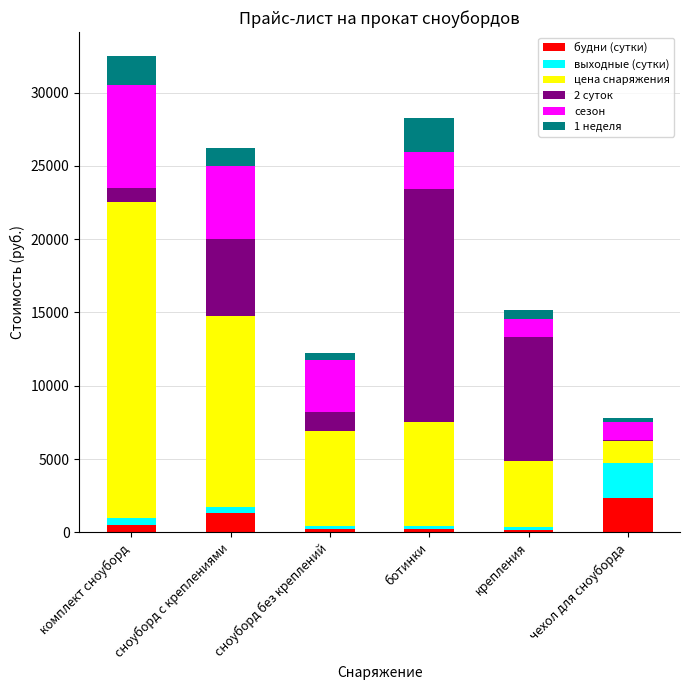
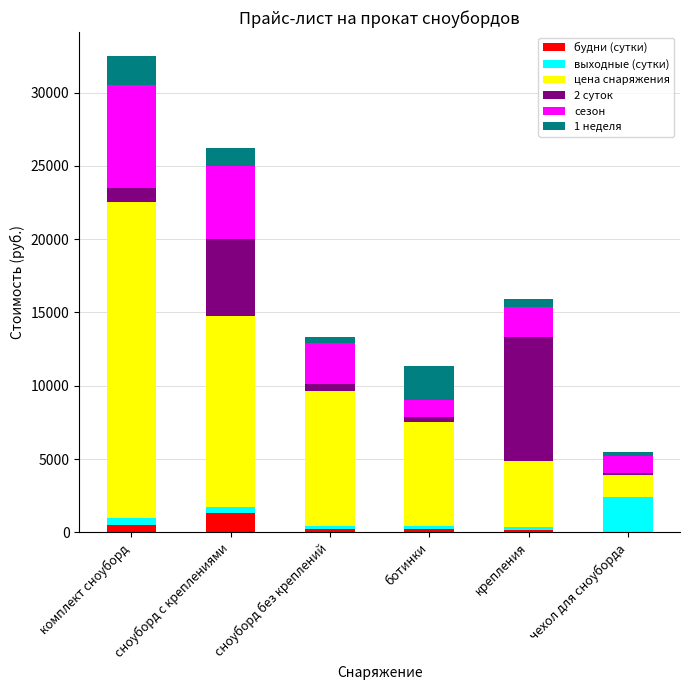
  {
    "будни (сутки)": {
      "комплект сноуборд": 500,
      "сноуборд с креплениями": 1400,
      "сноуборд без креплений": 200,
      "ботинки": 200,
-     "чехол для сноуборда": 2400
+     "чехол для сноуборда": 100
    },
    "выходные (сутки)": {
      "комплект сноуборд": 500,
      "сноуборд с креплениями": 400,
      "сноуборд без креплений": 300,
      "ботинки": 300,
      "крепления": 200,
      "чехол для сноуборда": 2400
    },
    "цена снаряжения": {
      "комплект сноуборд": 21500,
      "сноуборд с креплениями": 13000,
-     "сноуборд без креплений": 6400,
+     "сноуборд без креплений": 9200,
      "ботинки": 7000,
      "крепления": 4500,
      "чехол для сноуборда": 1500
    },
    "2 суток": {
      "комплект сноуборд": 1000,
      "сноуборд с креплениями": 5300,
-     "сноуборд без креплений": 1300,
-     "ботинки": 15900,
+     "сноуборд без креплений": 500,
+     "ботинки": 400,
      "крепления": 8500
    },
    "сезон": {
      "комплект сноуборд": 7000,
      "сноуборд с креплениями": 5000,
-     "сноуборд без креплений": 3600,
-     "ботинки": 2500,
-     "крепления": 1200,
+     "сноуборд без креплений": 2800,
+     "ботинки": 1100,
+     "крепления": 2000,
      "чехол для сноуборда": 1200
    },
    "1 неделя": {
      "комплект сноуборд": 2000,
      "сноуборд с креплениями": 1200,
      "сноуборд без креплений": 400,
      "ботинки": 2300,
      "крепления": 600,
      "чехол для сноуборда": 300
    }
  }
